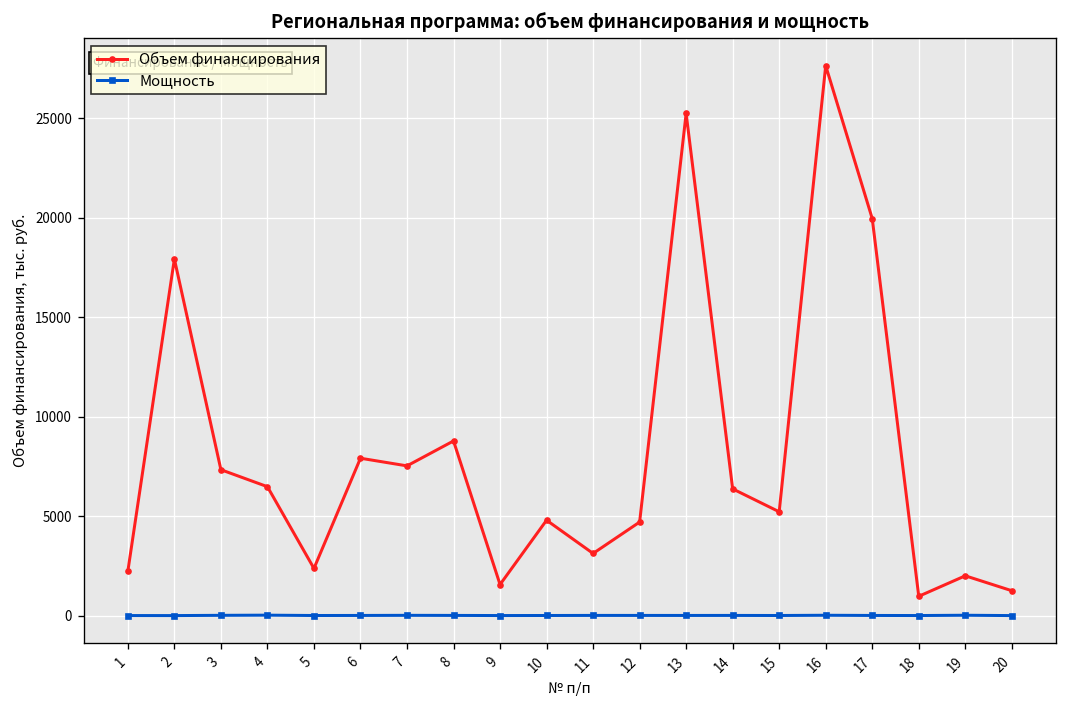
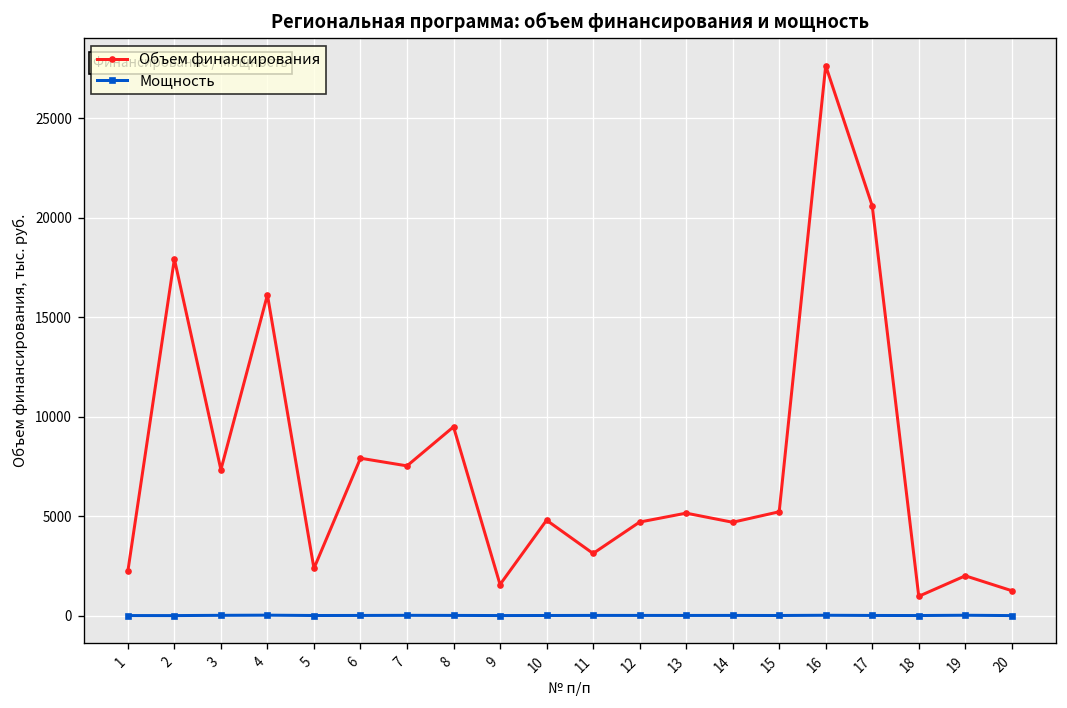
  {
    "Объем финансирования": {
      "1": 2200,
      "2": 17900,
      "3": 7300,
-     "4": 6500,
+     "4": 16100,
      "5": 2400,
      "6": 7900,
      "7": 7500,
-     "8": 8800,
+     "8": 9500,
      "9": 1600,
      "10": 4800,
      "11": 3100,
      "12": 4700,
-     "13": 25200,
-     "14": 6400,
+     "13": 5100,
+     "14": 4700,
      "15": 5200,
      "16": 27600,
-     "17": 20000,
+     "17": 20600,
      "18": 1000,
      "19": 2000,
      "20": 1300
    },
    "Мощность": {
      "1": 0,
      "2": 0,
      "3": 0,
      "4": 0,
      "5": 0,
      "6": 0,
      "7": 0,
      "8": 0,
      "9": 0,
      "10": 0,
      "11": 0,
      "12": 0,
      "13": 0,
      "14": 0,
      "15": 0,
      "16": 0,
      "17": 0,
      "18": 0,
      "19": 0,
      "20": 0
    }
  }
